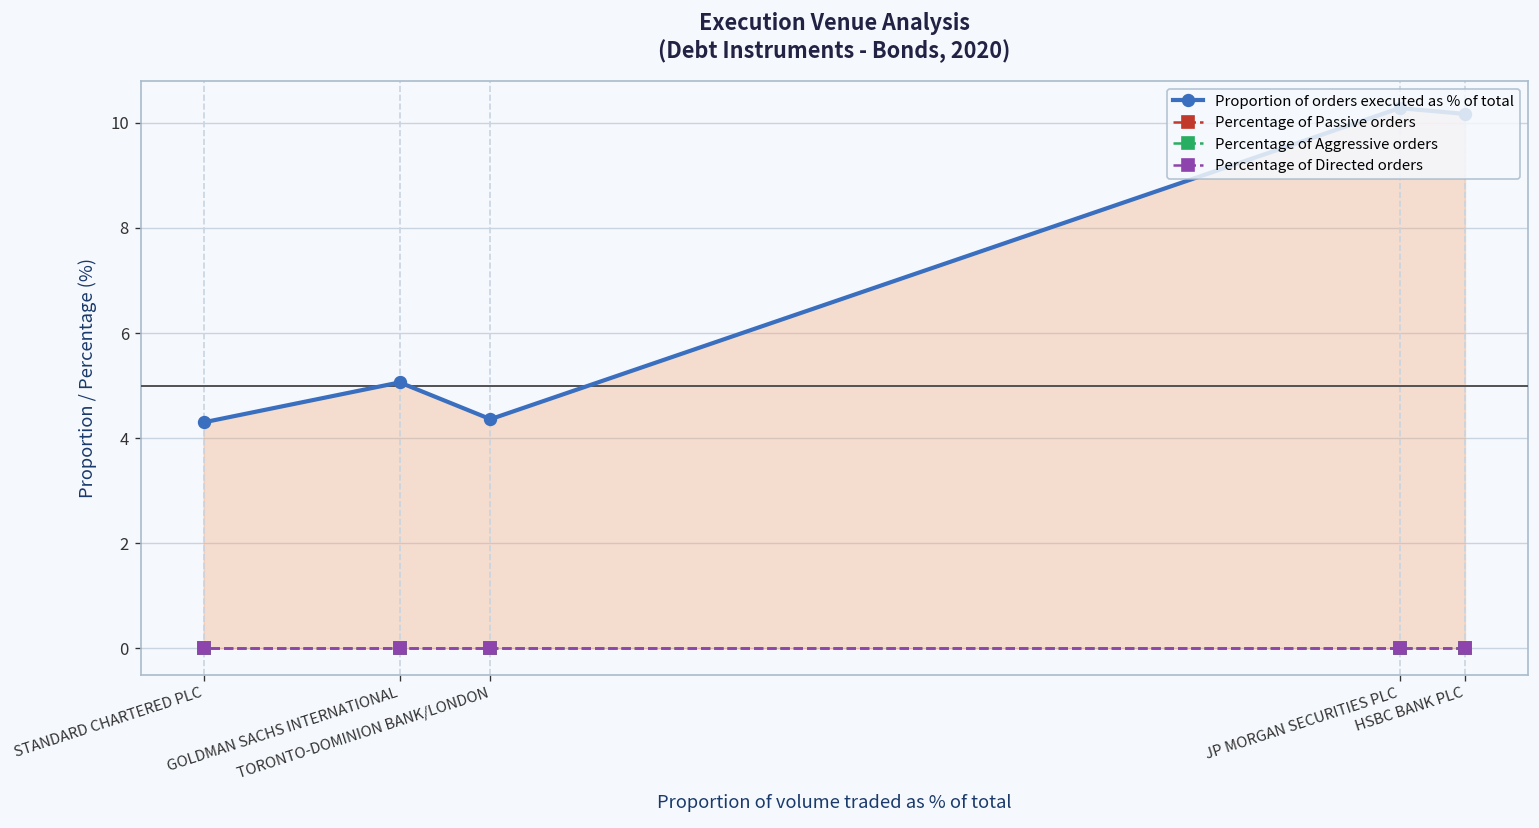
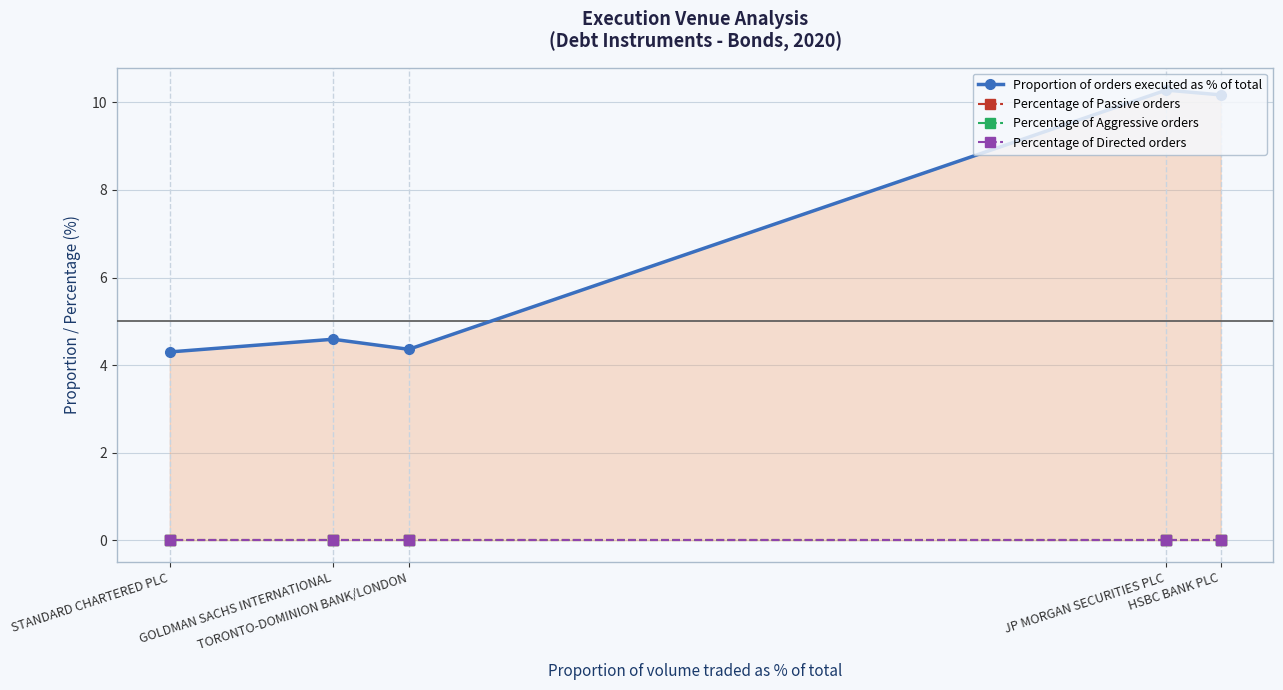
  {
    "Proportion of orders executed as % of total": {
      "STANDARD CHARTERED PLC": 4.3,
-     "GOLDMAN SACHS INTERNATIONAL": 5.1,
+     "GOLDMAN SACHS INTERNATIONAL": 4.6,
      "TORONTO-DOMINION BANK/LONDON": 4.4
    },
    "Percentage of Directed orders": {
      "STANDARD CHARTERED PLC": 0.0,
      "GOLDMAN SACHS INTERNATIONAL": 0.0,
      "TORONTO-DOMINION BANK/LONDON": 0.0,
      "JP MORGAN SECURITIES PLC": 0.0,
      "HSBC BANK PLC": 0.0
    }
  }
